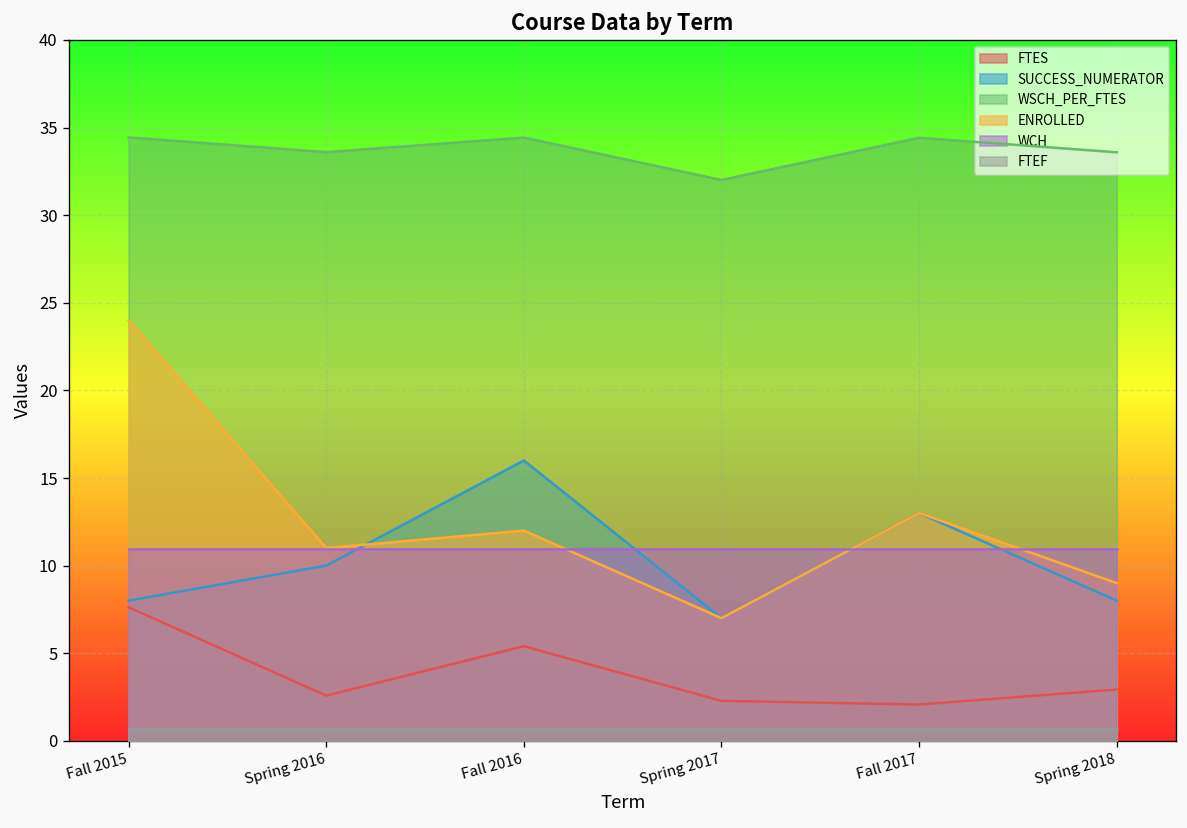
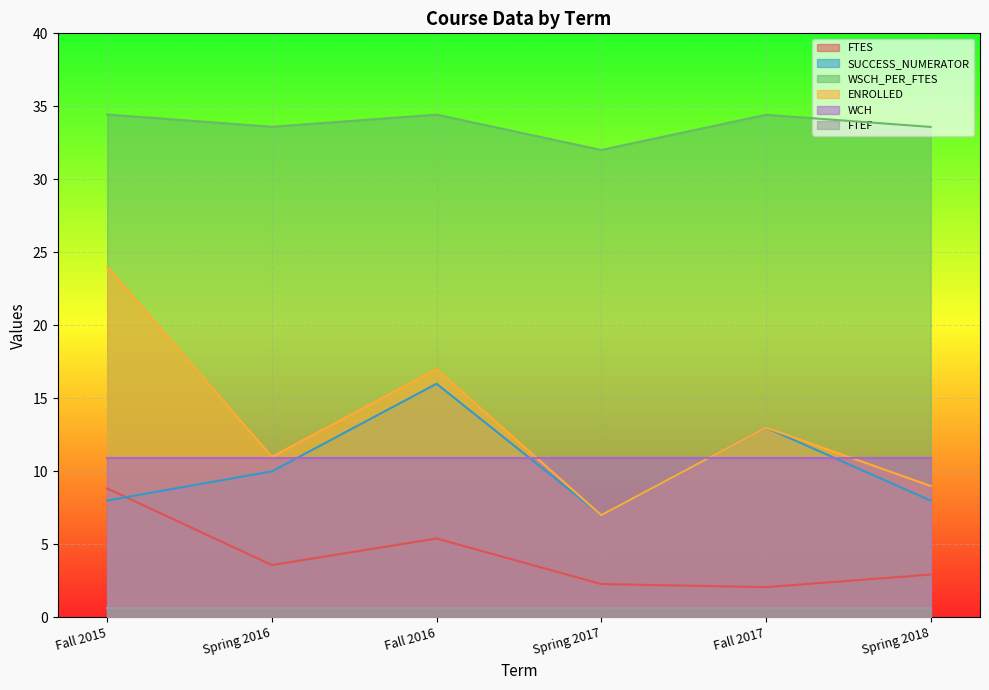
  {
    "FTES": {
-     "Fall 2015": 7.6,
-     "Spring 2016": 2.6,
+     "Fall 2015": 8.8,
+     "Spring 2016": 3.6,
      "Fall 2016": 5.4,
      "Spring 2017": 2.3,
      "Fall 2017": 2.1,
      "Spring 2018": 2.9
    },
    "SUCCESS_NUMERATOR": {
      "Fall 2015": 8.0,
      "Spring 2016": 10.0,
      "Fall 2016": 16.0,
      "Spring 2018": 8.0
    },
    "WSCH_PER_FTES": {
      "Fall 2015": 34.4,
      "Spring 2016": 33.6,
      "Fall 2016": 34.4,
      "Spring 2017": 32.0,
      "Fall 2017": 34.4
    },
    "ENROLLED": {
      "Fall 2015": 24,
-     "Fall 2016": 12,
+     "Fall 2016": 17,
      "Spring 2018": 9
    },
    "WCH": {
      "Fall 2015": 10.9,
      "Fall 2016": 10.9,
      "Spring 2017": 10.9,
      "Fall 2017": 10.9,
      "Spring 2018": 10.9
    },
    "FTEF": {
      "Fall 2015": 0.7,
      "Spring 2016": 0.7,
      "Fall 2016": 0.7,
      "Spring 2017": 0.7,
      "Fall 2017": 0.7,
      "Spring 2018": 0.7
    }
  }
